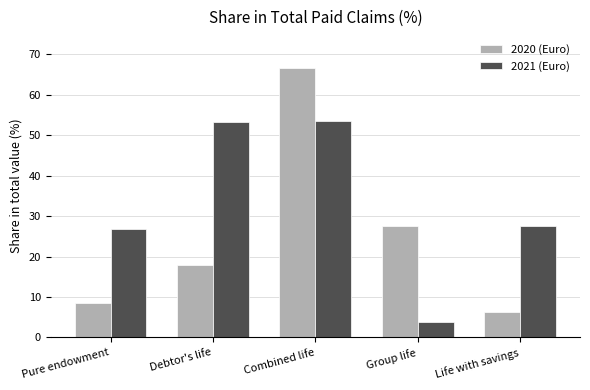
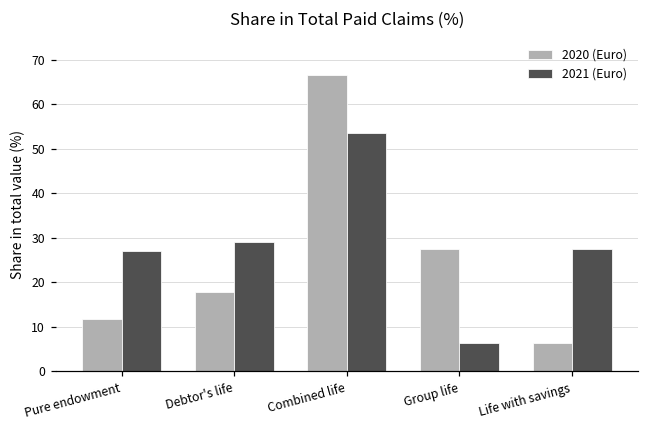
  {
    "2020 (Euro)": {
-     "Pure endowment": 9,
+     "Pure endowment": 12,
      "Debtor's life": 18,
      "Combined life": 67,
      "Group life": 27,
      "Life with savings": 6
    },
    "2021 (Euro)": {
      "Pure endowment": 27,
-     "Debtor's life": 53,
+     "Debtor's life": 29,
      "Combined life": 54,
-     "Group life": 4,
+     "Group life": 6,
      "Life with savings": 28
    }
  }
